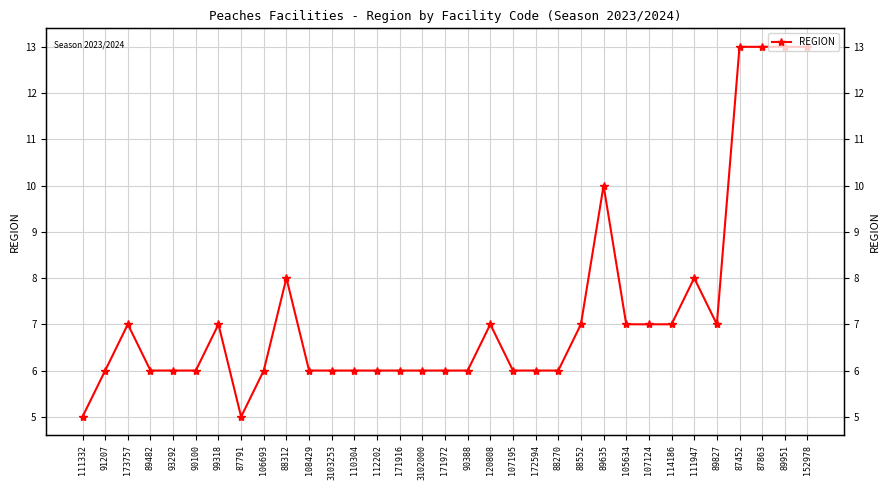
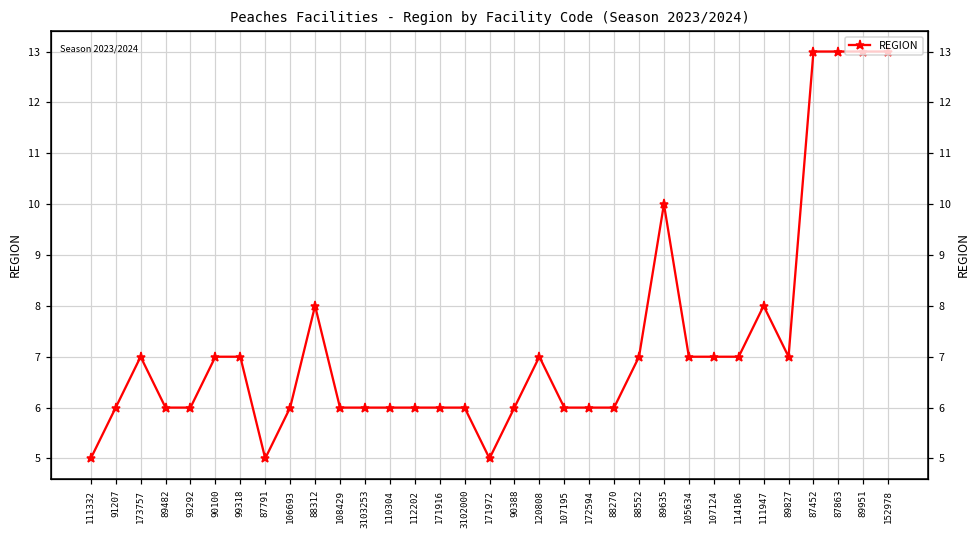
  {
    "111332": 5,
    "91207": 6,
    "173757": 7,
    "89482": 6,
    "93292": 6,
-   "90100": 6,
+   "90100": 7,
    "99318": 7,
    "87791": 5,
    "106693": 6,
    "88312": 8,
    "108429": 6,
    "3103253": 6,
    "110304": 6,
    "112202": 6,
    "171916": 6,
    "3102000": 6,
-   "171972": 6,
+   "171972": 5,
    "90388": 6,
    "120808": 7,
    "107195": 6,
    "172594": 6,
    "88270": 6,
    "88552": 7,
    "89635": 10,
    "105634": 7,
    "107124": 7,
    "114186": 7,
    "111947": 8,
    "89827": 7,
    "87452": 13,
    "87863": 13
  }
